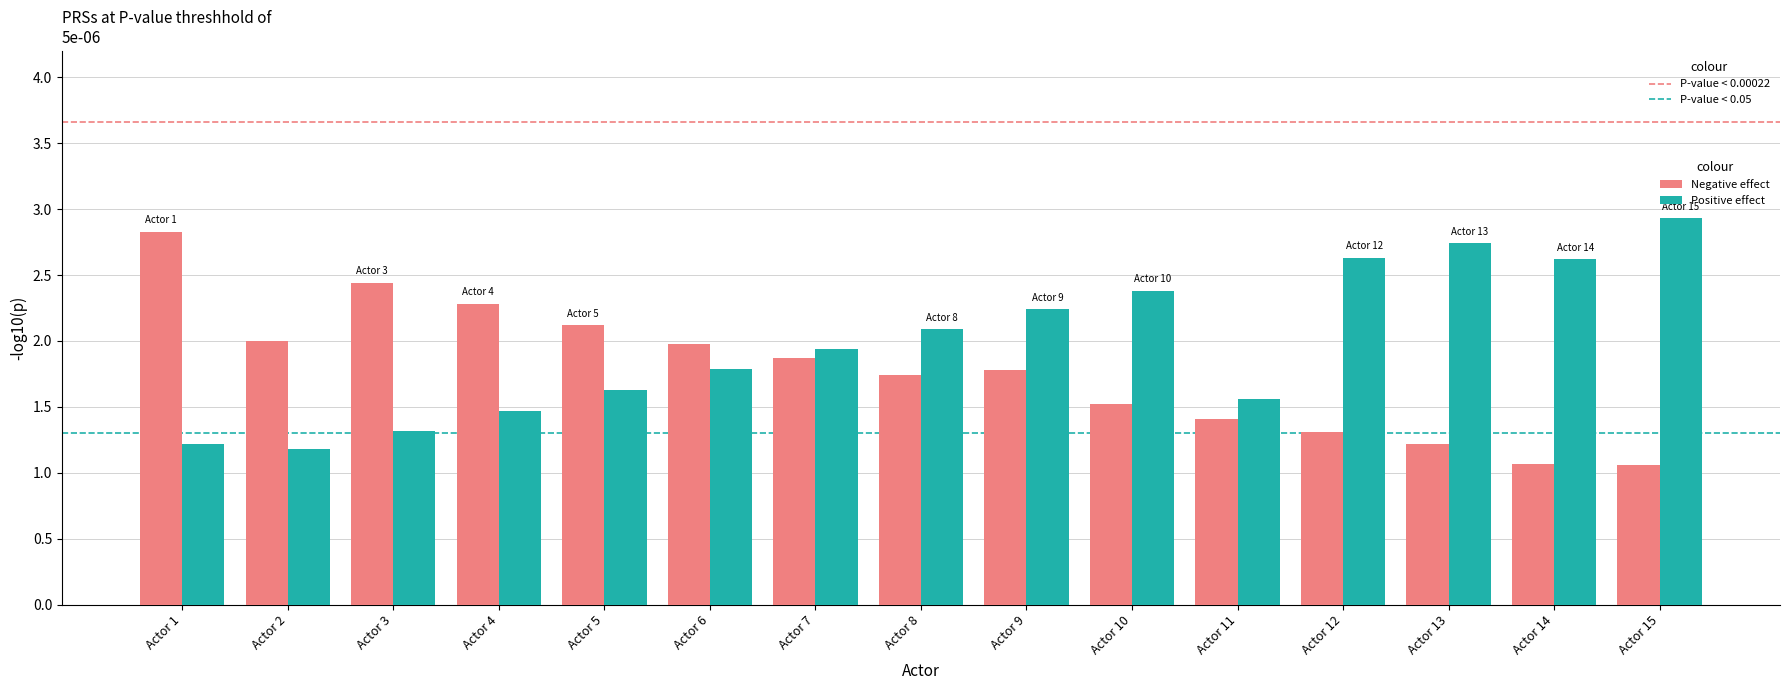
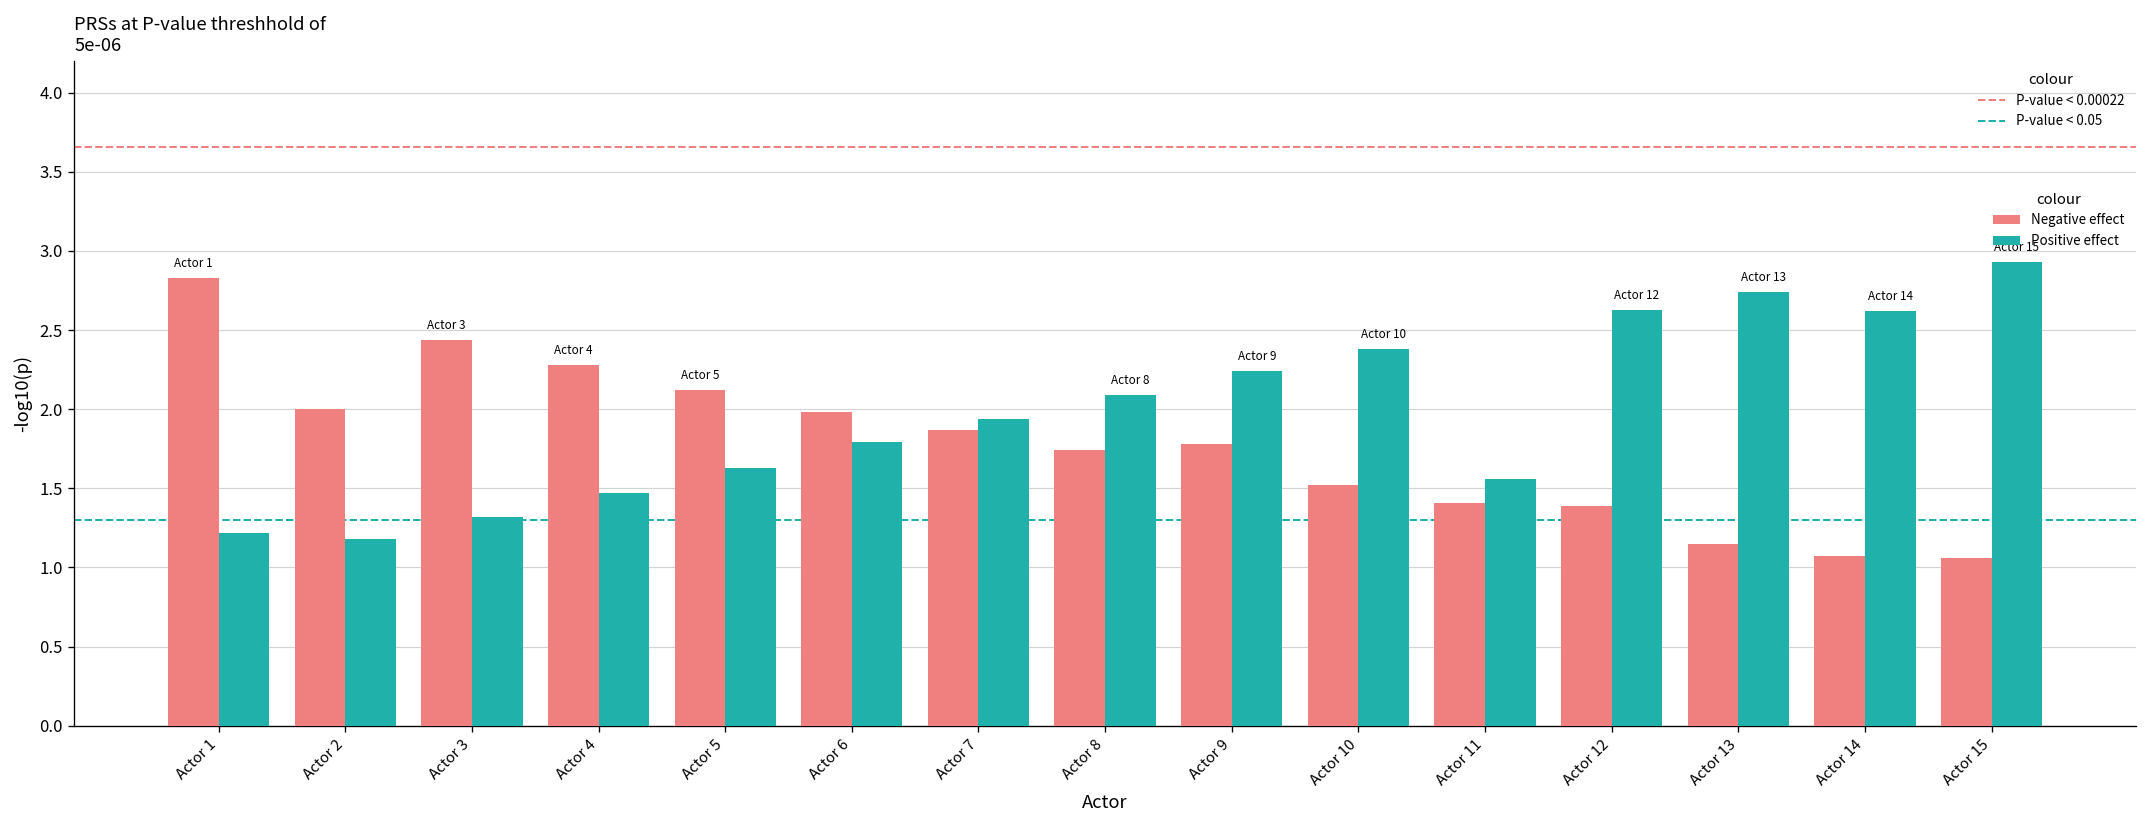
  {
    "Negative effect": {
      "Actor 2": 2.00,
      "Actor 6": 1.98,
      "Actor 7": 1.87,
      "Actor 8": 1.74,
      "Actor 9": 1.78,
      "Actor 10": 1.52,
      "Actor 11": 1.41,
-     "Actor 12": 1.31,
-     "Actor 13": 1.22,
+     "Actor 12": 1.39,
+     "Actor 13": 1.15,
      "Actor 14": 1.07,
      "Actor 15": 1.06
    },
    "Positive effect": {
      "Actor 1": 1.22,
      "Actor 2": 1.18,
      "Actor 3": 1.32,
      "Actor 4": 1.47,
      "Actor 5": 1.63,
      "Actor 6": 1.79,
      "Actor 7": 1.94,
      "Actor 11": 1.56
    }
  }
